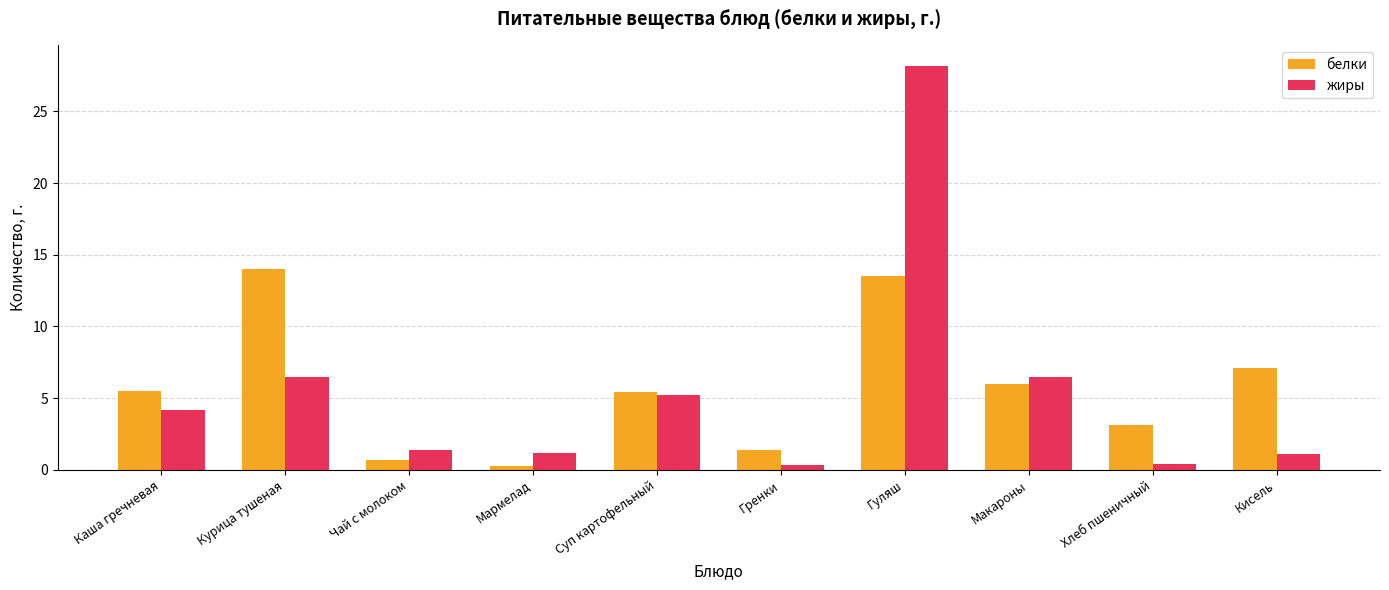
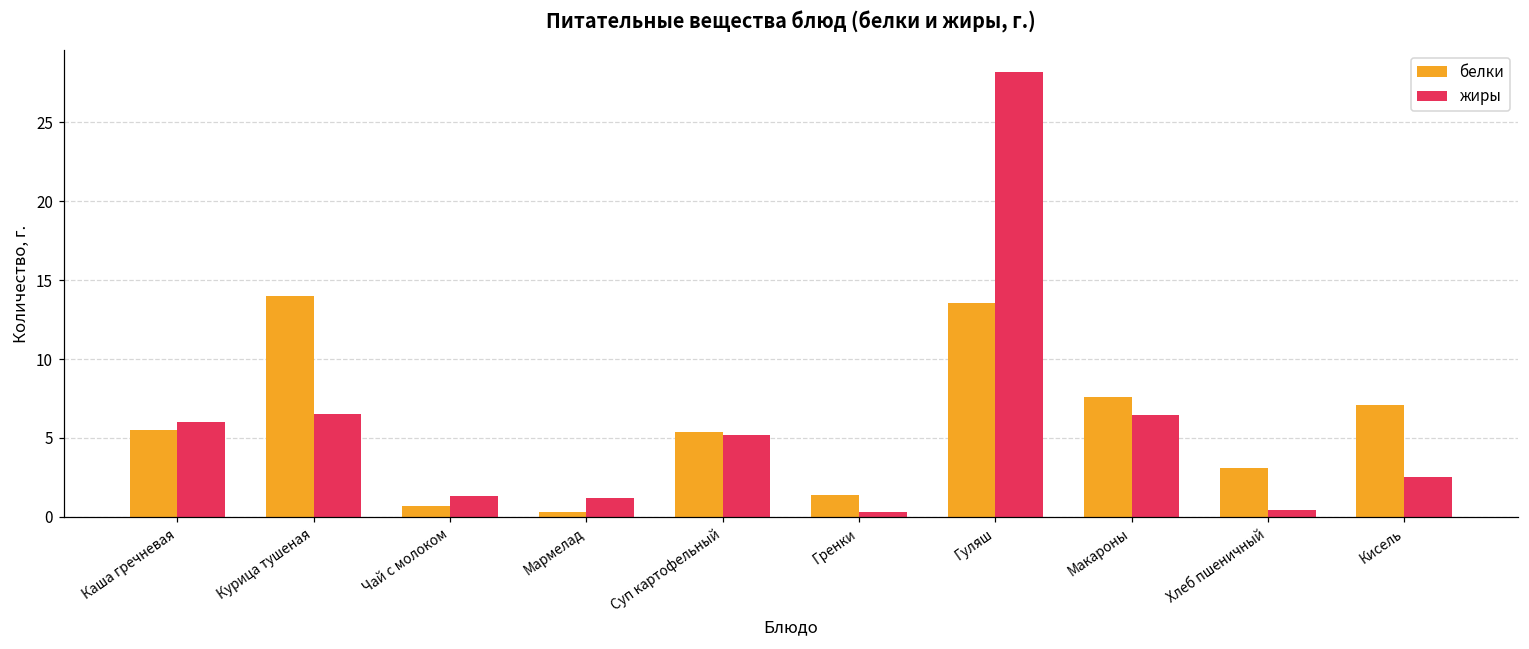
  {
    "белки": {
      "Каша гречневая": 5.5,
      "Курица тушеная": 14.0,
      "Чай с молоком": 0.7,
      "Мармелад": 0.3,
      "Суп картофельный": 5.4,
      "Гренки": 1.4,
      "Гуляш": 13.5,
-     "Макароны": 6.0,
+     "Макароны": 7.6,
      "Хлеб пшеничный": 3.1,
      "Кисель": 7.1
    },
    "жиры": {
-     "Каша гречневая": 4.2,
+     "Каша гречневая": 6.0,
      "Курица тушеная": 6.5,
      "Чай с молоком": 1.4,
      "Мармелад": 1.2,
      "Суп картофельный": 5.2,
      "Гренки": 0.3,
      "Гуляш": 28.2,
      "Макароны": 6.5,
      "Хлеб пшеничный": 0.4,
-     "Кисель": 1.1
+     "Кисель": 2.5
    }
  }
